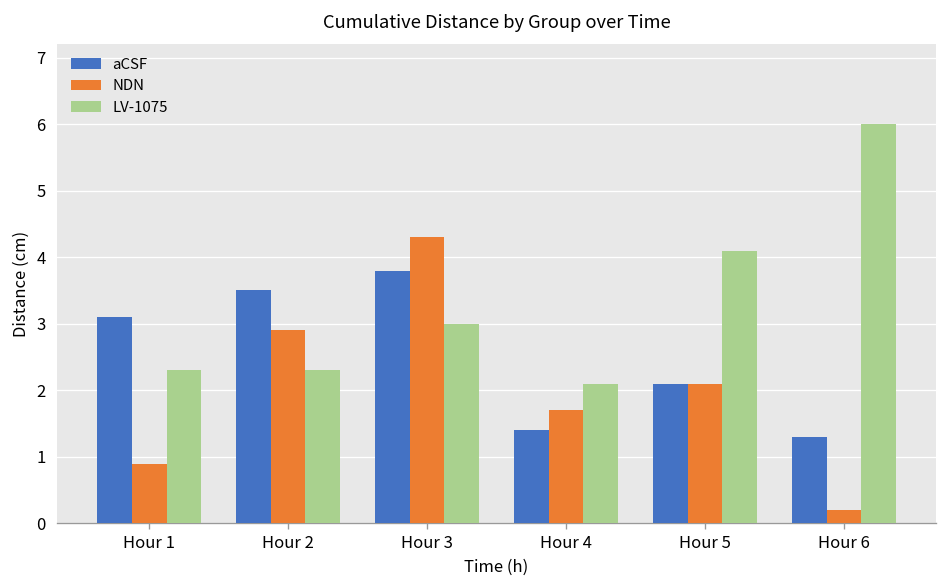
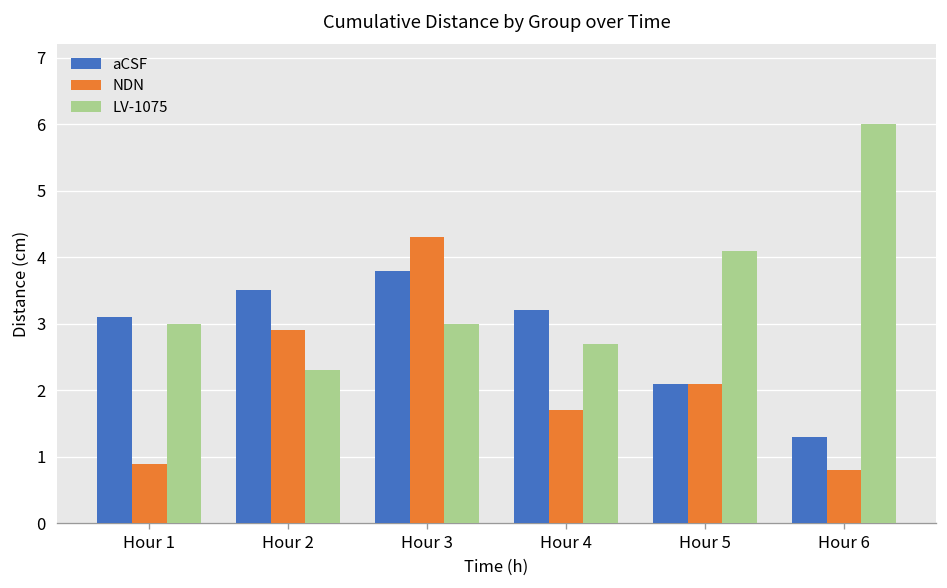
  {
    "aCSF": {
      "Hour 1": 3.1,
      "Hour 2": 3.5,
      "Hour 3": 3.8,
-     "Hour 4": 1.4,
+     "Hour 4": 3.2,
      "Hour 5": 2.1,
      "Hour 6": 1.3
    },
    "NDN": {
      "Hour 1": 0.9,
      "Hour 2": 2.9,
      "Hour 3": 4.3,
      "Hour 4": 1.7,
      "Hour 5": 2.1,
-     "Hour 6": 0.2
+     "Hour 6": 0.8
    },
    "LV-1075": {
-     "Hour 1": 2.3,
+     "Hour 1": 3.0,
      "Hour 2": 2.3,
      "Hour 3": 3.0,
-     "Hour 4": 2.1,
+     "Hour 4": 2.7,
      "Hour 5": 4.1,
      "Hour 6": 6.0
    }
  }
